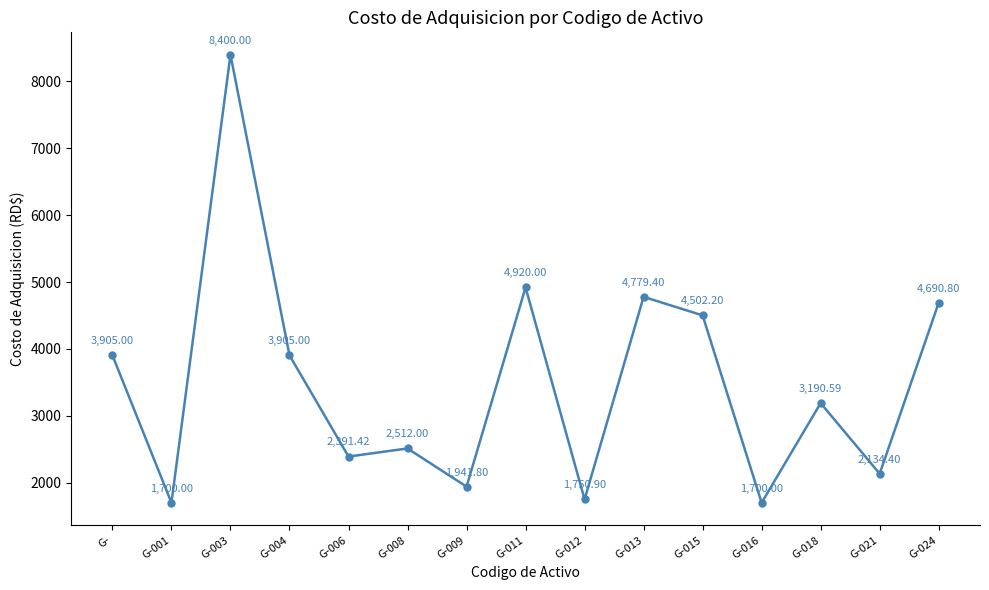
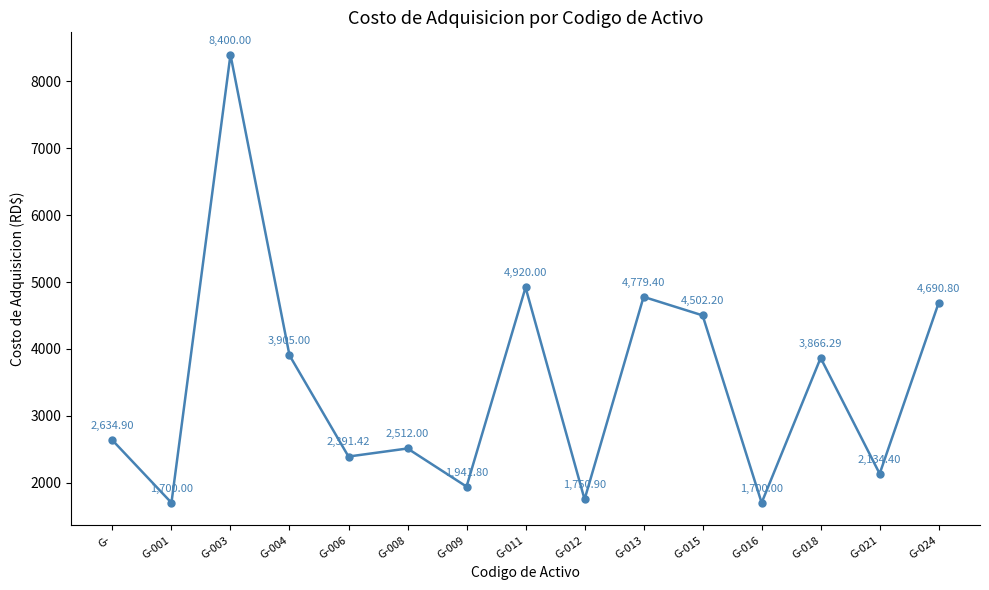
  {
-   "G-": "3,905.00",
+   "G-": "2,634.90",
    "G-001": "1,700.00",
    "G-003": "8,400.00",
    "G-004": "3,905.00",
    "G-006": "2,391.42",
    "G-008": "2,512.00",
    "G-009": "1,941.80",
    "G-011": "4,920.00",
    "G-012": "1,750.90",
    "G-013": "4,779.40",
    "G-015": "4,502.20",
    "G-016": "1,700.00",
-   "G-018": "3,190.59",
+   "G-018": "3,866.29",
    "G-021": "2,134.40",
    "G-024": "4,690.80"
  }
